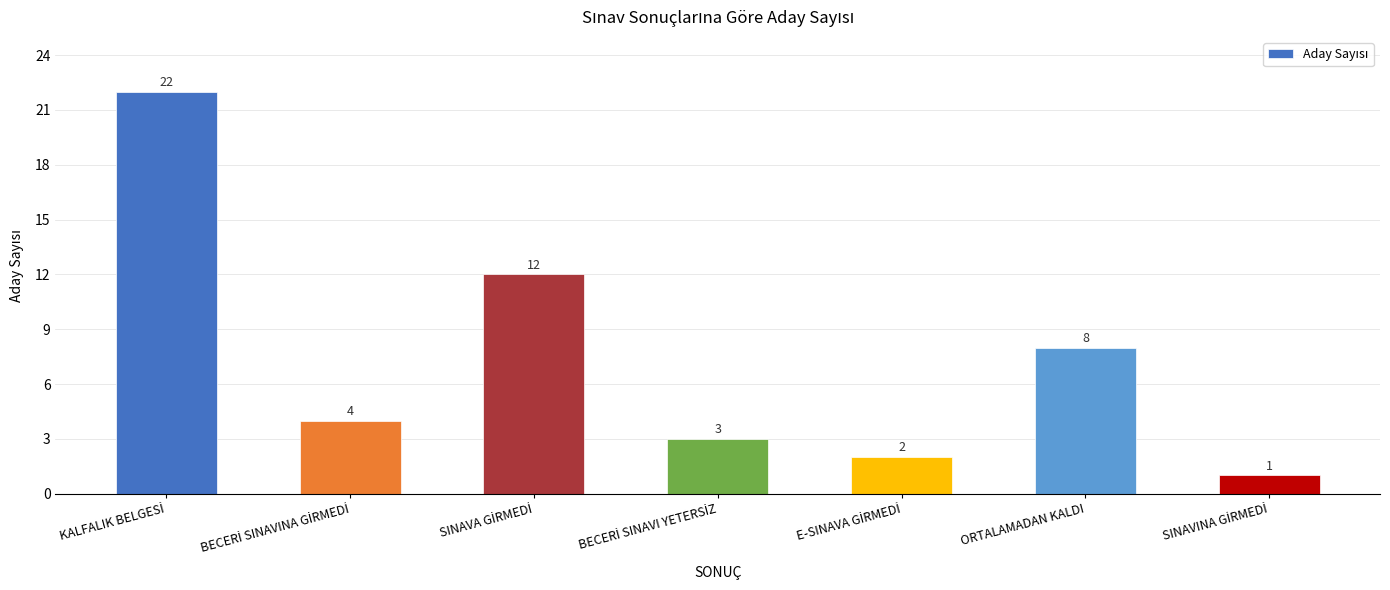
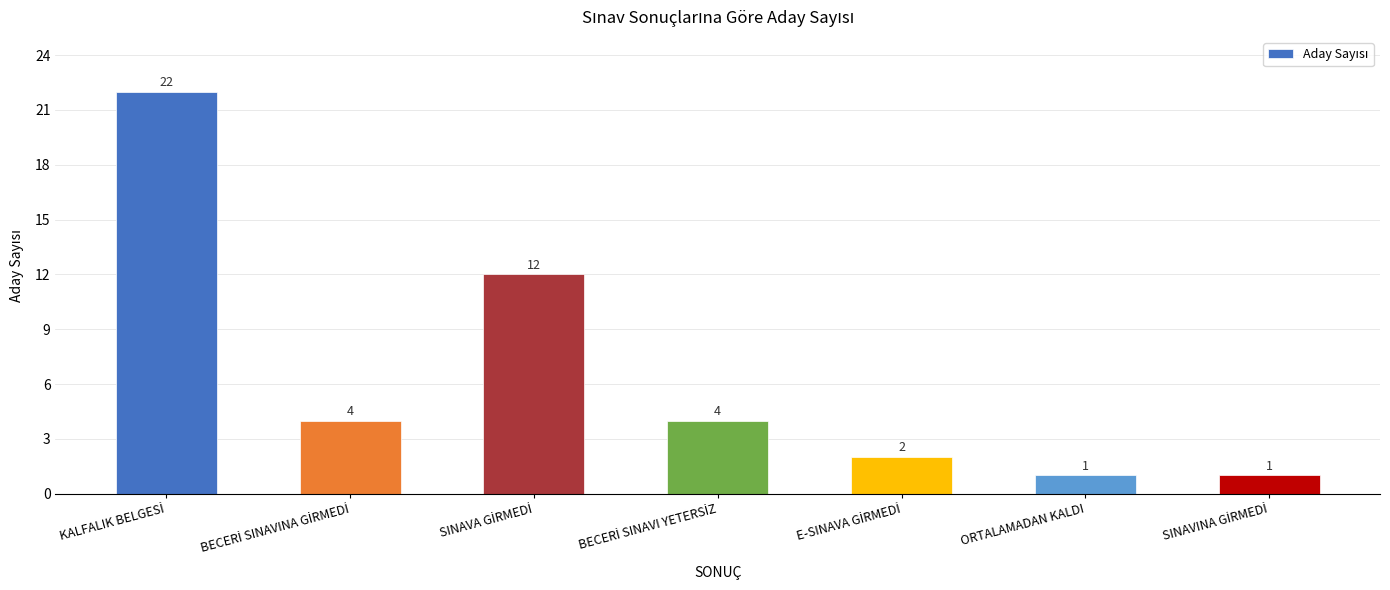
  {
    "KALFALIK BELGESİ": 22,
    "BECERİ SINAVINA GİRMEDİ": 4,
    "SINAVA GİRMEDİ": 12,
-   "BECERİ SINAVI YETERSİZ": 3,
+   "BECERİ SINAVI YETERSİZ": 4,
    "E-SINAVA GİRMEDİ": 2,
-   "ORTALAMADAN KALDI": 8,
+   "ORTALAMADAN KALDI": 1,
    "SINAVINA GİRMEDİ": 1
  }
